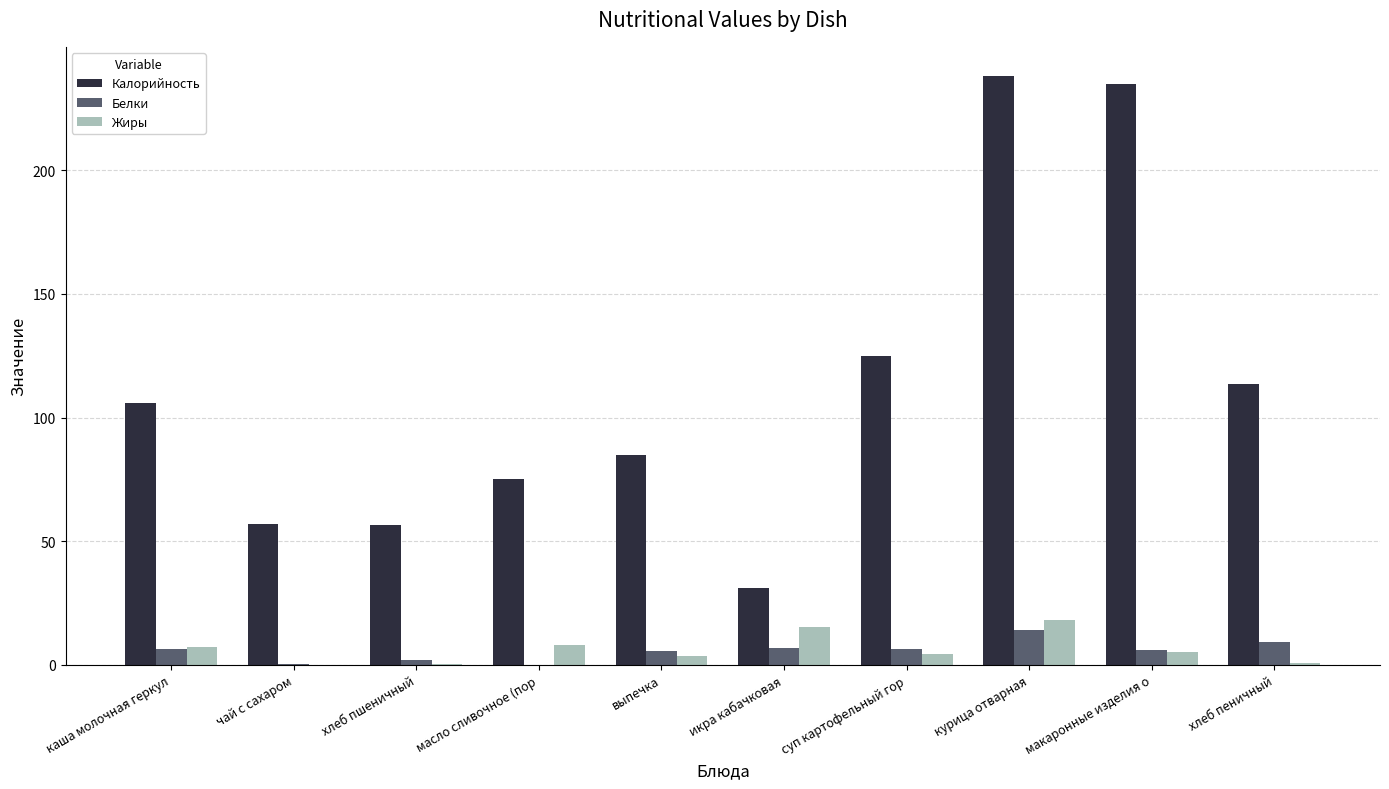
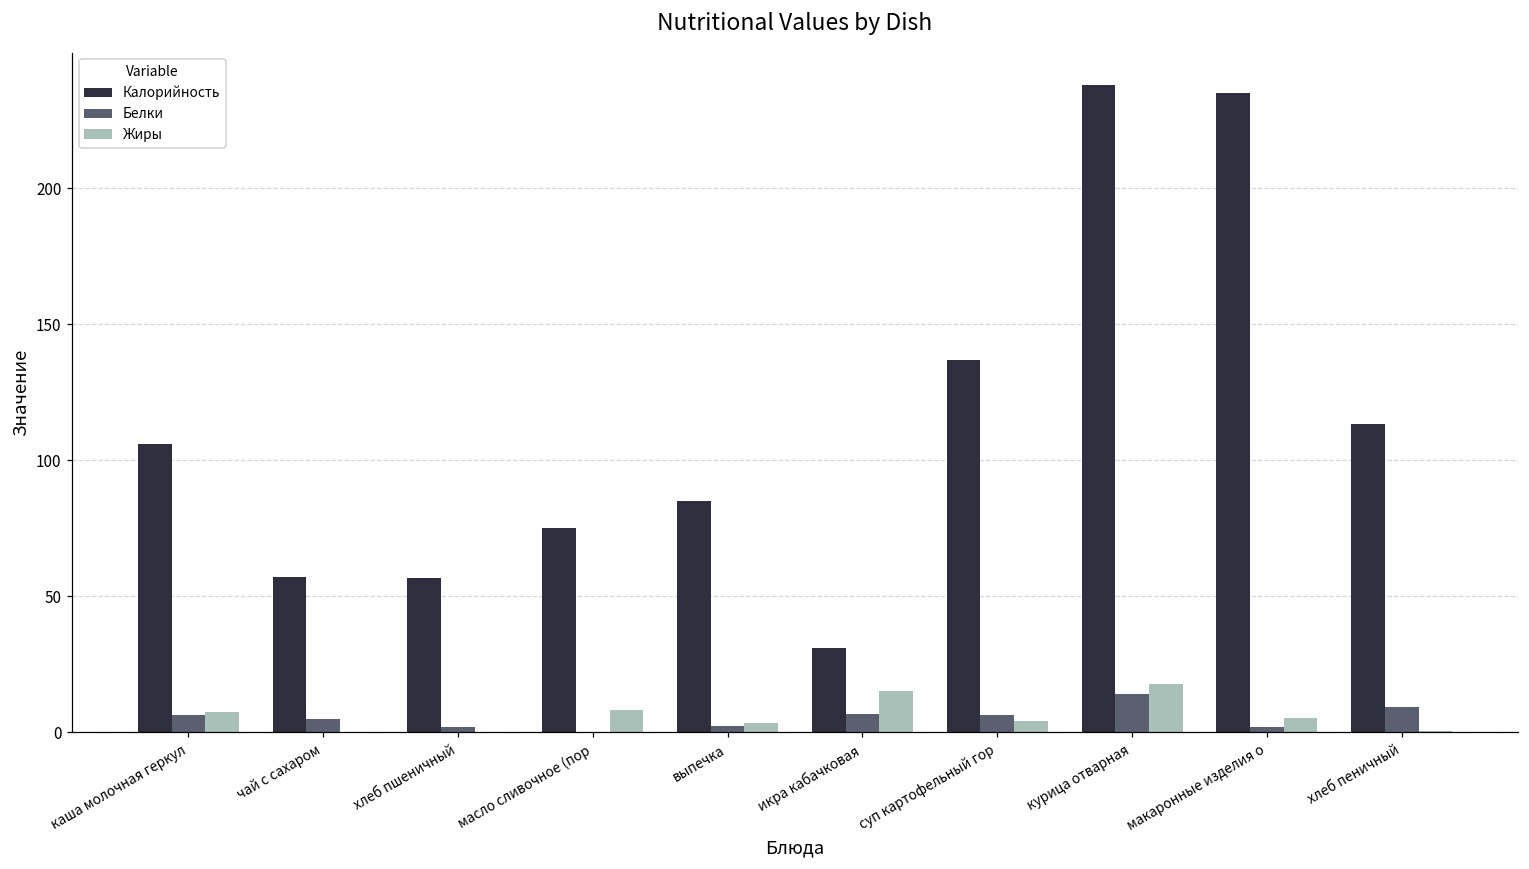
  {
    "Калорийность": {
      "каша молочная геркул": 106,
      "чай с сахаром": 57,
      "хлеб пшеничный": 57,
      "масло сливочное (пор": 75,
      "выпечка": 85,
      "икра кабачковая": 31,
-     "суп картофельный гор": 125,
+     "суп картофельный гор": 137,
      "курица отварная": 238,
      "макаронные изделия о": 235,
      "хлеб пеничный": 114
    },
    "Белки": {
      "каша молочная геркул": 6,
-     "чай с сахаром": 0,
+     "чай с сахаром": 5,
      "хлеб пшеничный": 2,
      "масло сливочное (пор": 0,
-     "выпечка": 6,
+     "выпечка": 2,
      "икра кабачковая": 7,
      "суп картофельный гор": 6,
      "курица отварная": 14,
-     "макаронные изделия о": 6,
+     "макаронные изделия о": 2,
      "хлеб пеничный": 9
    },
    "Жиры": {
      "каша молочная геркул": 7,
      "чай с сахаром": 0,
      "масло сливочное (пор": 8,
      "выпечка": 4,
      "икра кабачковая": 15,
      "суп картофельный гор": 4,
      "курица отварная": 18,
      "макаронные изделия о": 5
    }
  }
